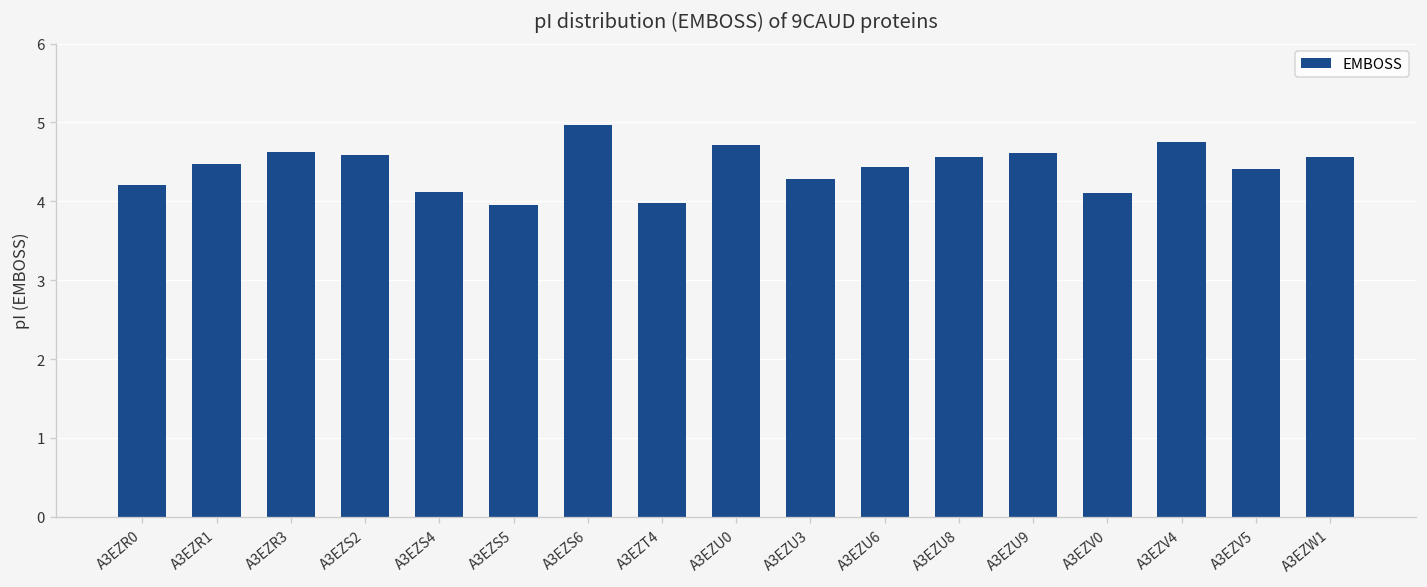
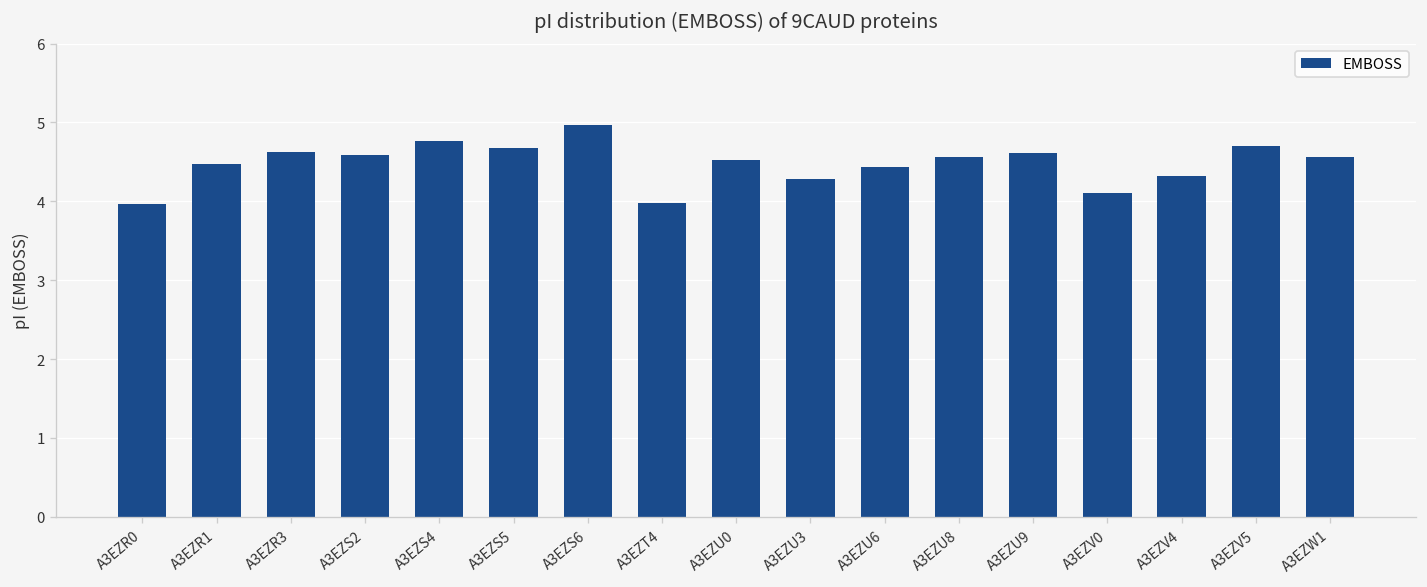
  {
-   "A3EZR0": 4.2,
+   "A3EZR0": 4.0,
    "A3EZR1": 4.5,
    "A3EZR3": 4.6,
    "A3EZS2": 4.6,
-   "A3EZS4": 4.1,
-   "A3EZS5": 3.9,
+   "A3EZS4": 4.8,
+   "A3EZS5": 4.7,
    "A3EZS6": 5.0,
    "A3EZT4": 4.0,
-   "A3EZU0": 4.7,
+   "A3EZU0": 4.5,
    "A3EZU3": 4.3,
    "A3EZU6": 4.4,
    "A3EZU8": 4.6,
    "A3EZU9": 4.6,
    "A3EZV0": 4.1,
-   "A3EZV4": 4.8,
-   "A3EZV5": 4.4,
+   "A3EZV4": 4.3,
+   "A3EZV5": 4.7,
    "A3EZW1": 4.6
  }
